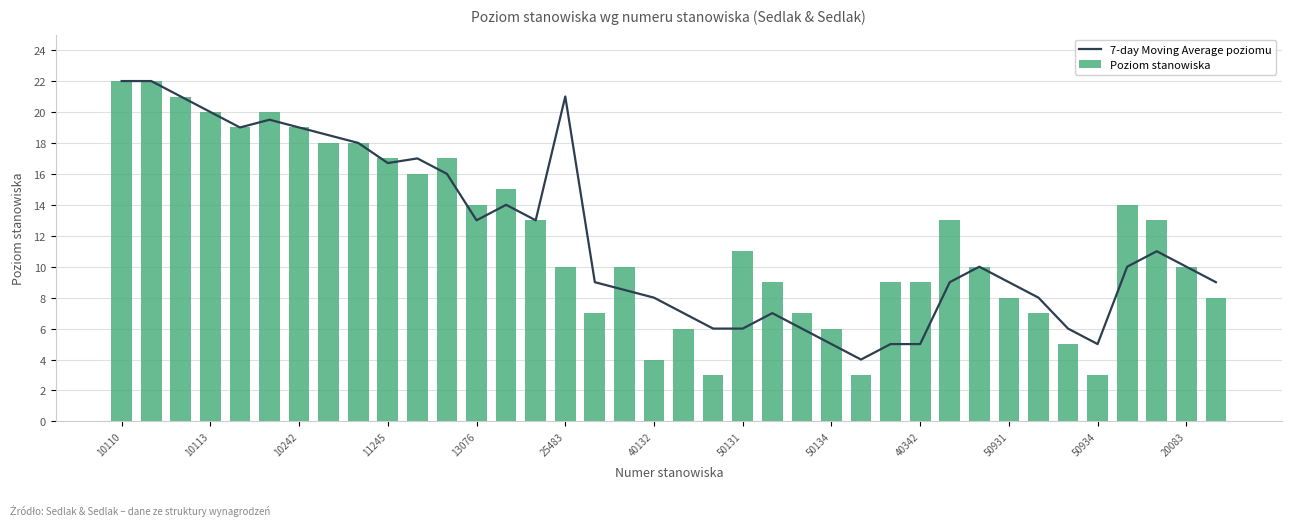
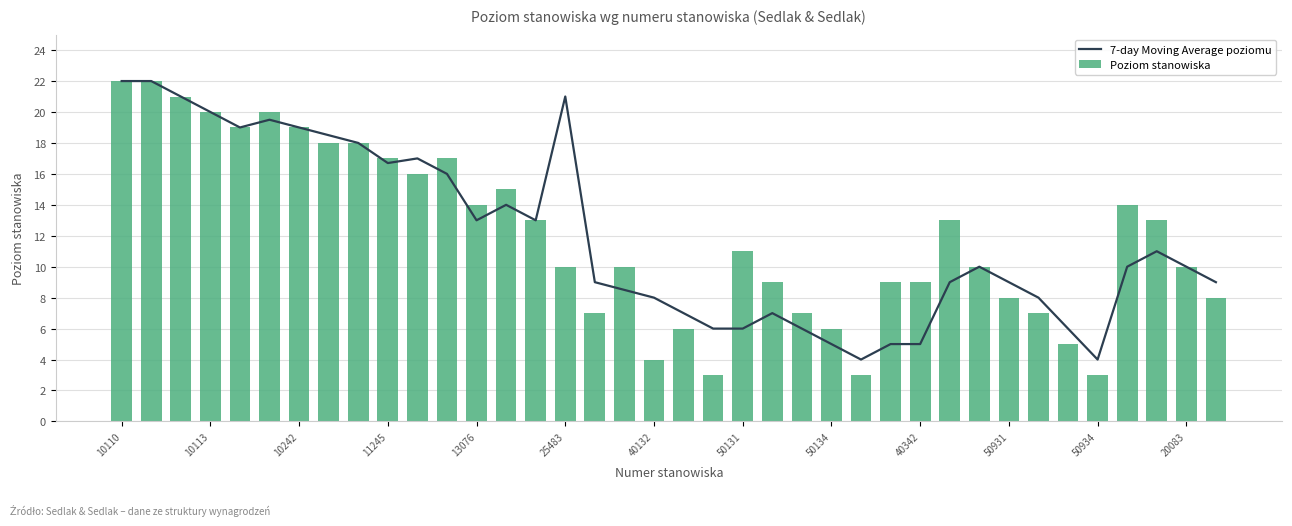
  {
    "7-day Moving Average poziomu": {
      "10110": 22,
      "10113": 20,
      "10242": 19,
      "11245": 16.7,
      "13076": 13,
      "25483": 21,
      "40132": 8,
      "50131": 6,
      "50134": 5,
      "40342": 5,
      "50931": 9,
-     "50934": 5,
+     "50934": 4,
      "20083": 10
    },
    "Poziom stanowiska": {
      "10110": 22,
      "10113": 20,
      "10242": 19,
      "11245": 17,
      "13076": 14,
      "25483": 10,
      "40132": 4,
      "50131": 11,
      "50134": 6,
      "40342": 9,
      "50931": 8,
      "50934": 3,
      "20083": 10
    }
  }
